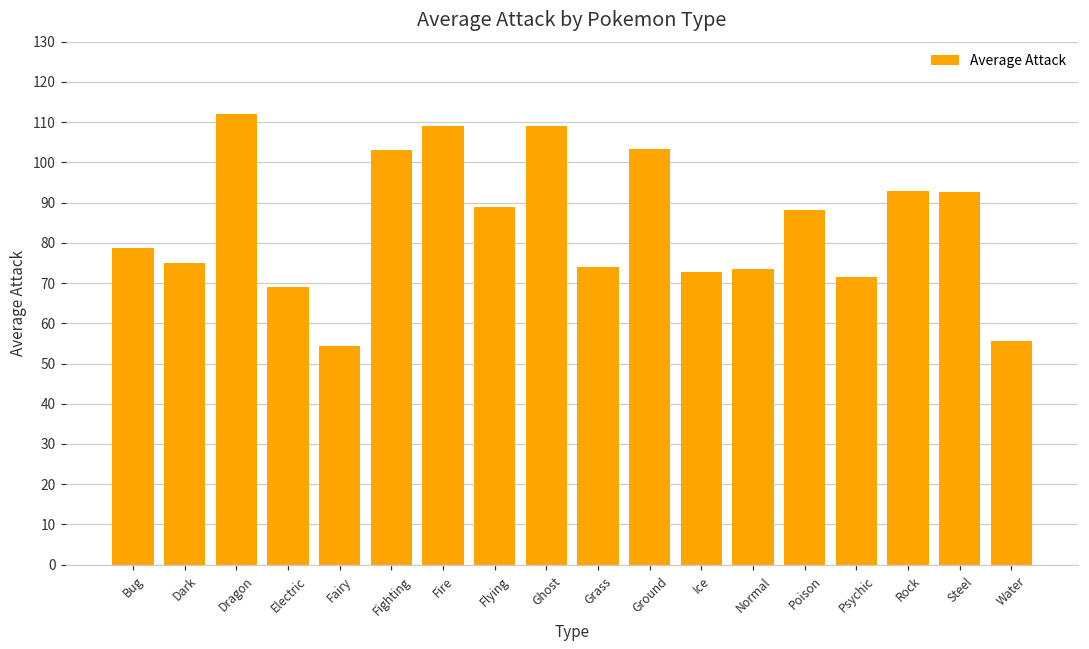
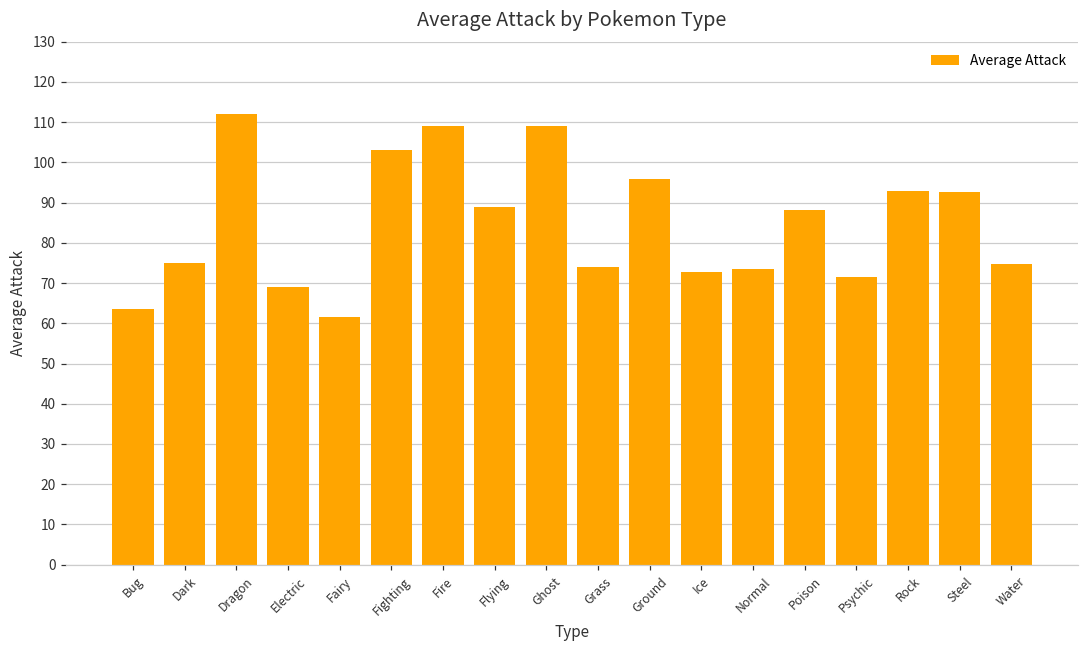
  {
-   "Bug": 79,
+   "Bug": 64,
    "Dark": 75,
    "Dragon": 112,
    "Electric": 69,
-   "Fairy": 54,
+   "Fairy": 62,
    "Fighting": 103,
    "Fire": 109,
    "Flying": 89,
    "Ghost": 109,
    "Grass": 74,
-   "Ground": 103,
+   "Ground": 96,
    "Ice": 73,
    "Normal": 74,
    "Poison": 88,
    "Psychic": 72,
    "Rock": 93,
    "Steel": 93,
-   "Water": 56
+   "Water": 75
  }
